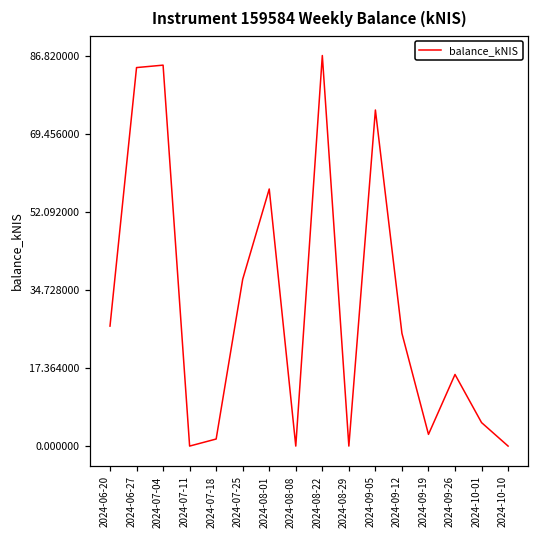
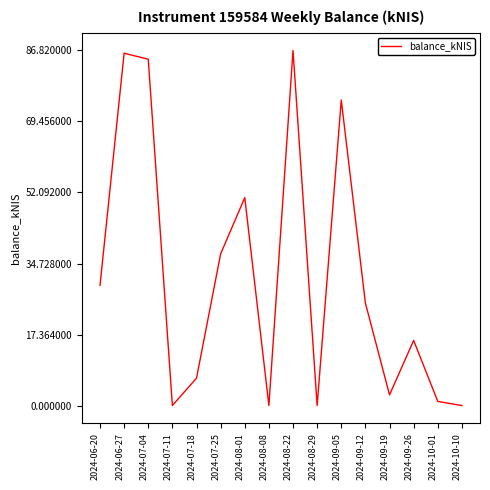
  {
-   "2024-06-20": 27,
-   "2024-06-27": 84,
+   "2024-06-20": 29,
+   "2024-06-27": 86,
    "2024-07-04": 85,
    "2024-07-11": 0,
-   "2024-07-18": 2,
+   "2024-07-18": 7,
    "2024-07-25": 37,
-   "2024-08-01": 57,
+   "2024-08-01": 51,
    "2024-08-08": 0,
    "2024-08-22": 87,
    "2024-08-29": 0,
    "2024-09-05": 75,
    "2024-09-12": 25,
    "2024-09-19": 3,
    "2024-09-26": 16,
-   "2024-10-01": 5,
+   "2024-10-01": 1,
    "2024-10-10": 0
  }
